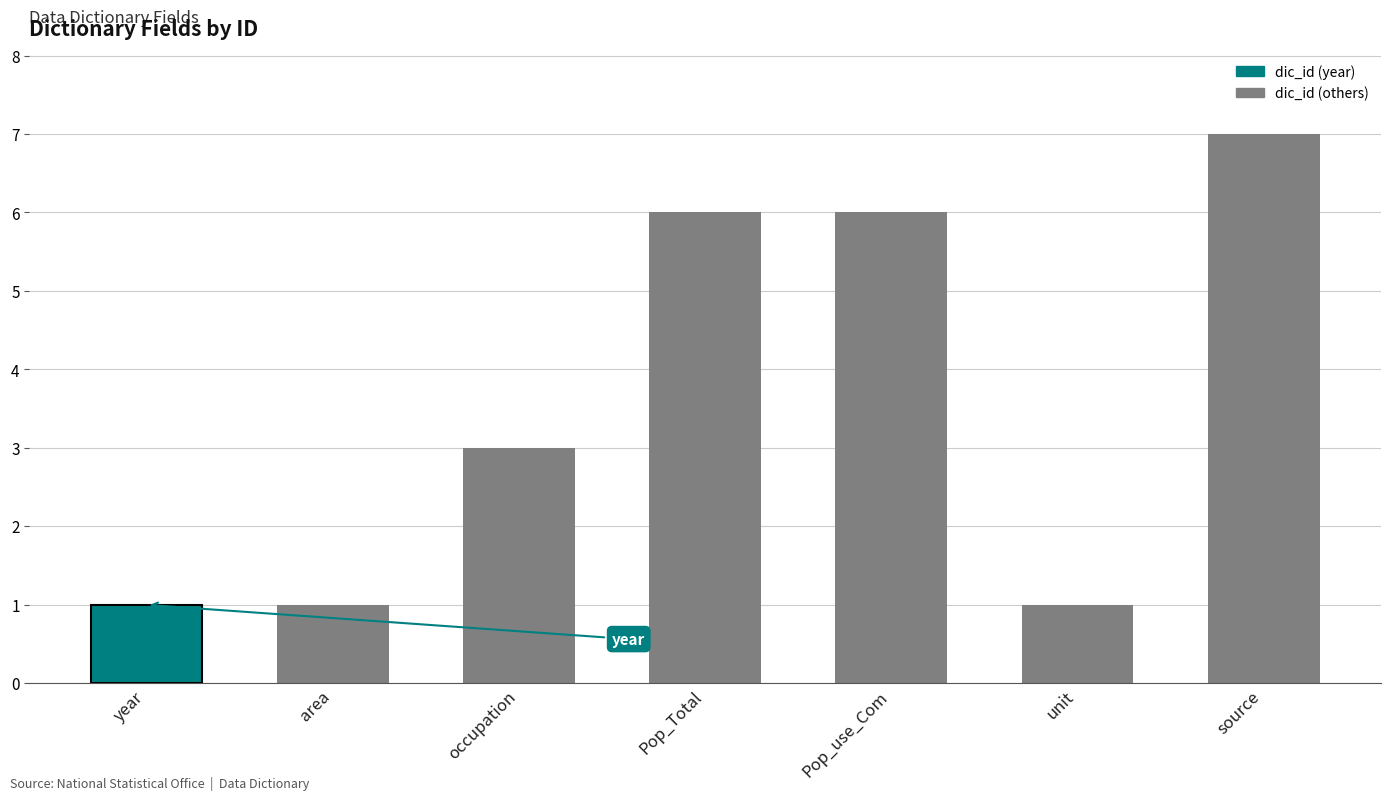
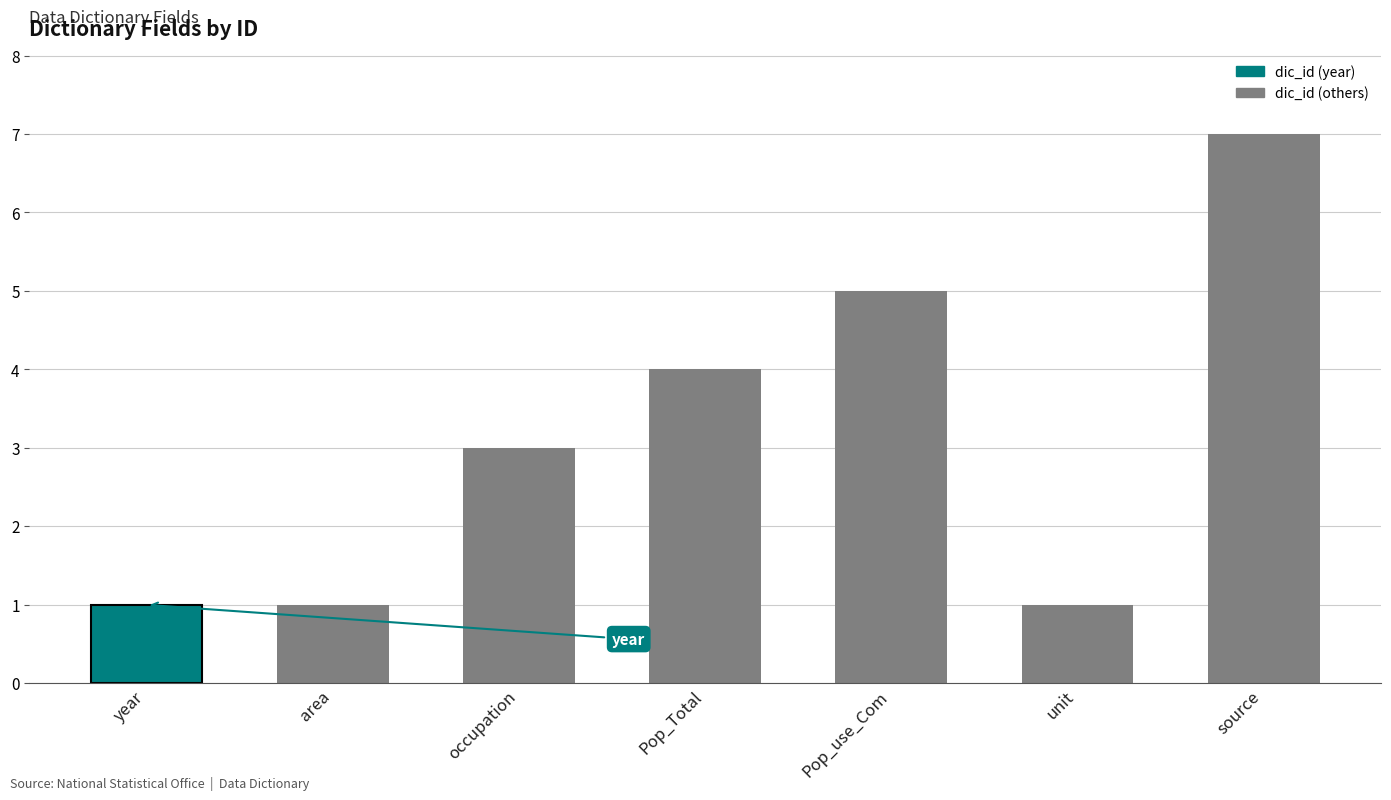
  {
    "year": 1,
    "area": 1,
    "occupation": 3,
-   "Pop_Total": 6,
-   "Pop_use_Com": 6,
+   "Pop_Total": 4,
+   "Pop_use_Com": 5,
    "unit": 1,
    "source": 7
  }
